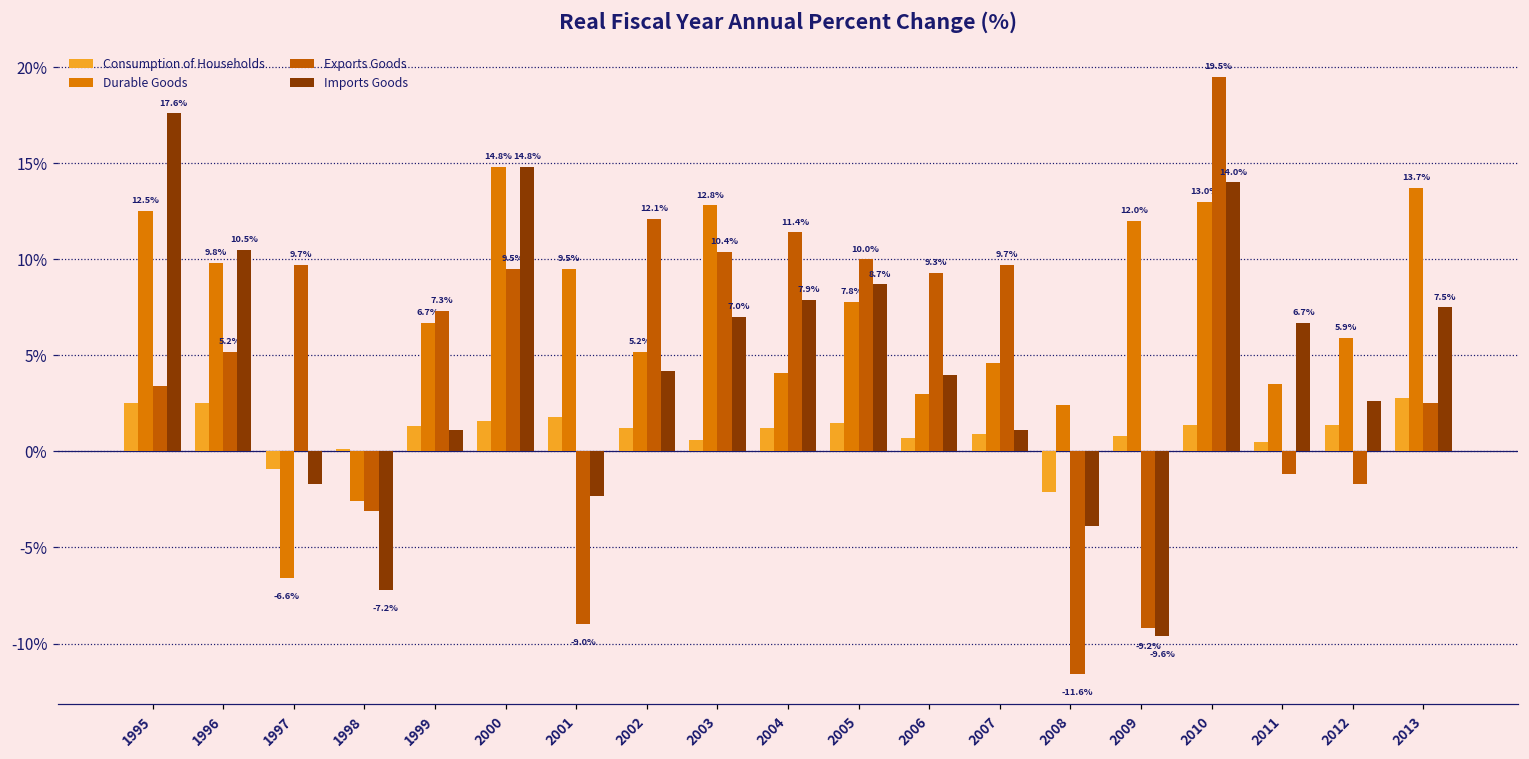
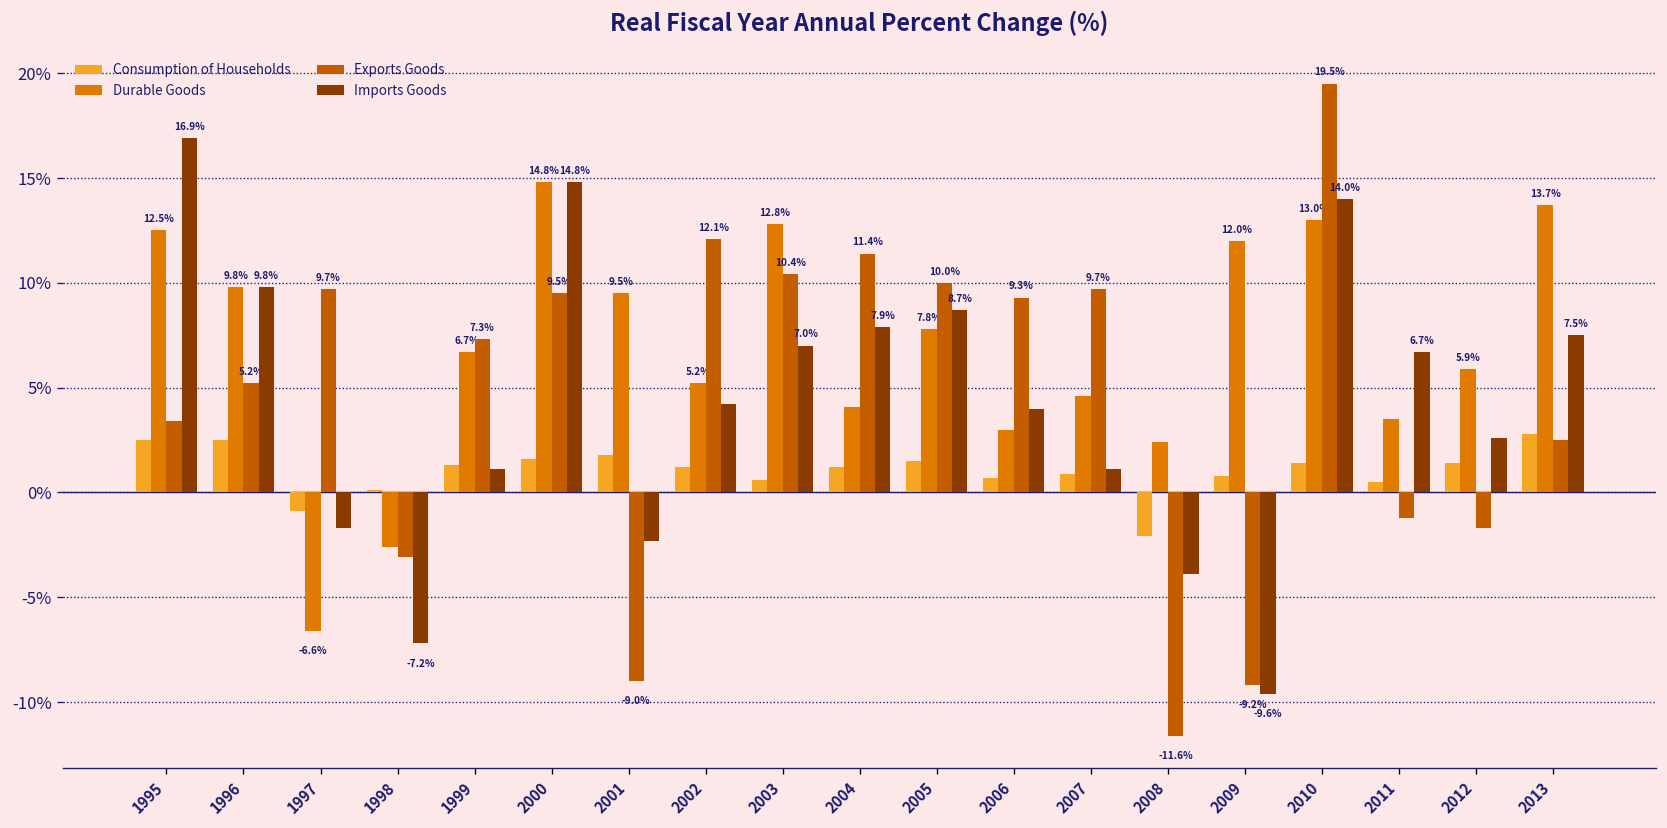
  {
    "Imports Goods": {
-     "1995": "17.6%",
-     "1996": "10.5%",
+     "1995": "16.9%",
+     "1996": "9.8%",
      "1998": "-7.2%",
      "2000": "14.8%",
      "2003": "7.0%",
      "2004": "7.9%",
      "2005": "8.7%",
      "2009": "-9.6%",
      "2010": "14.0%",
      "2011": "6.7%",
      "2013": "7.5%"
    }
  }
